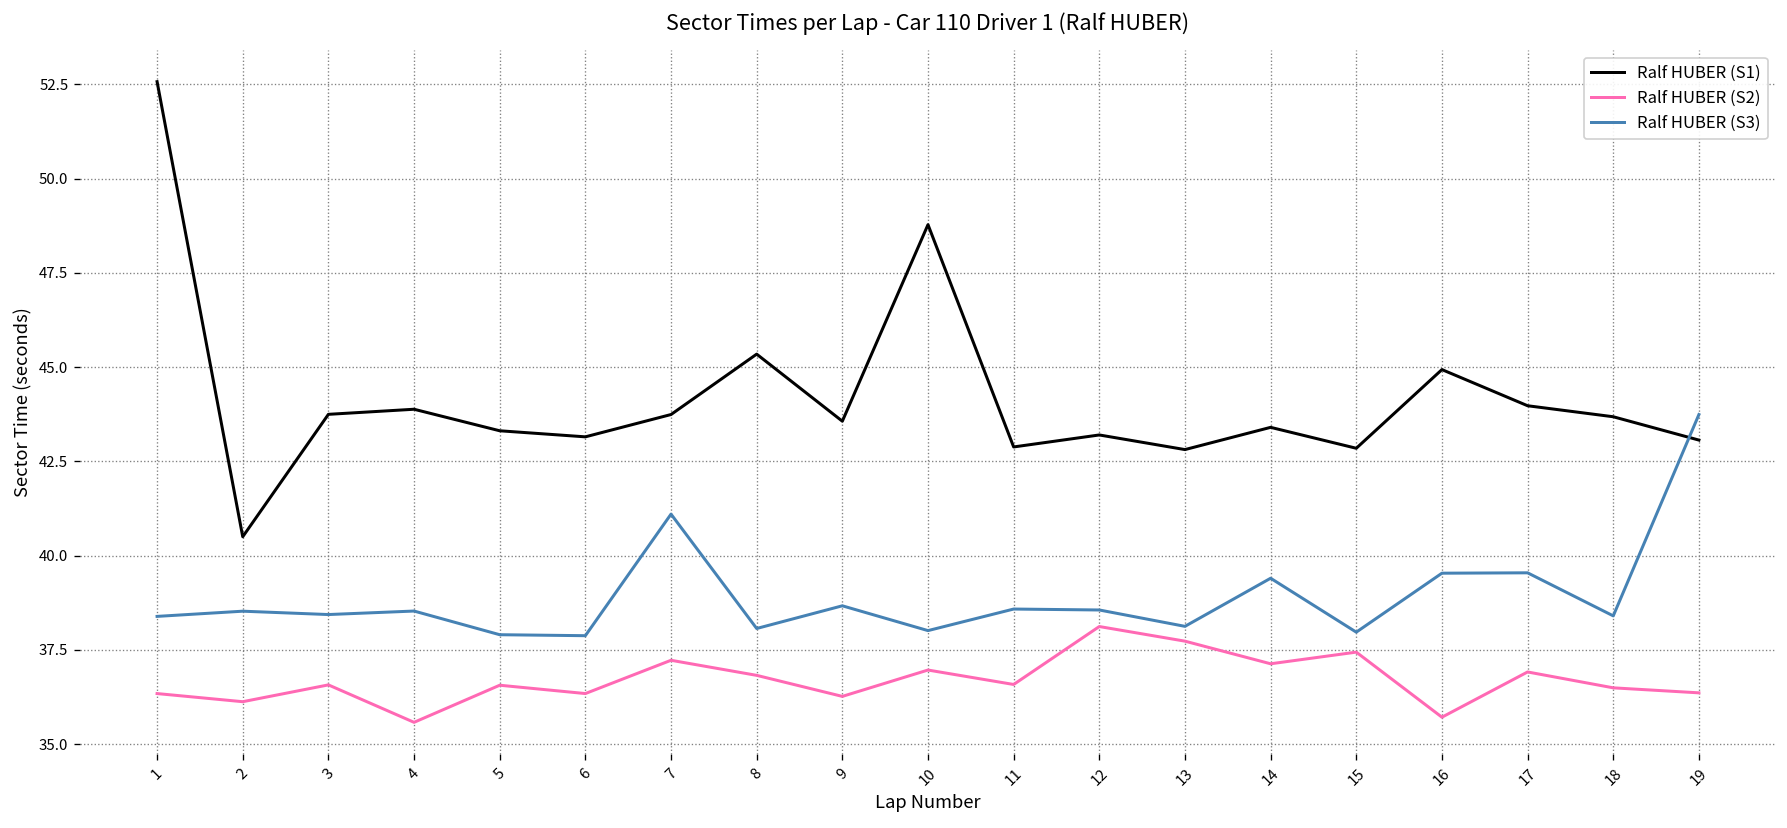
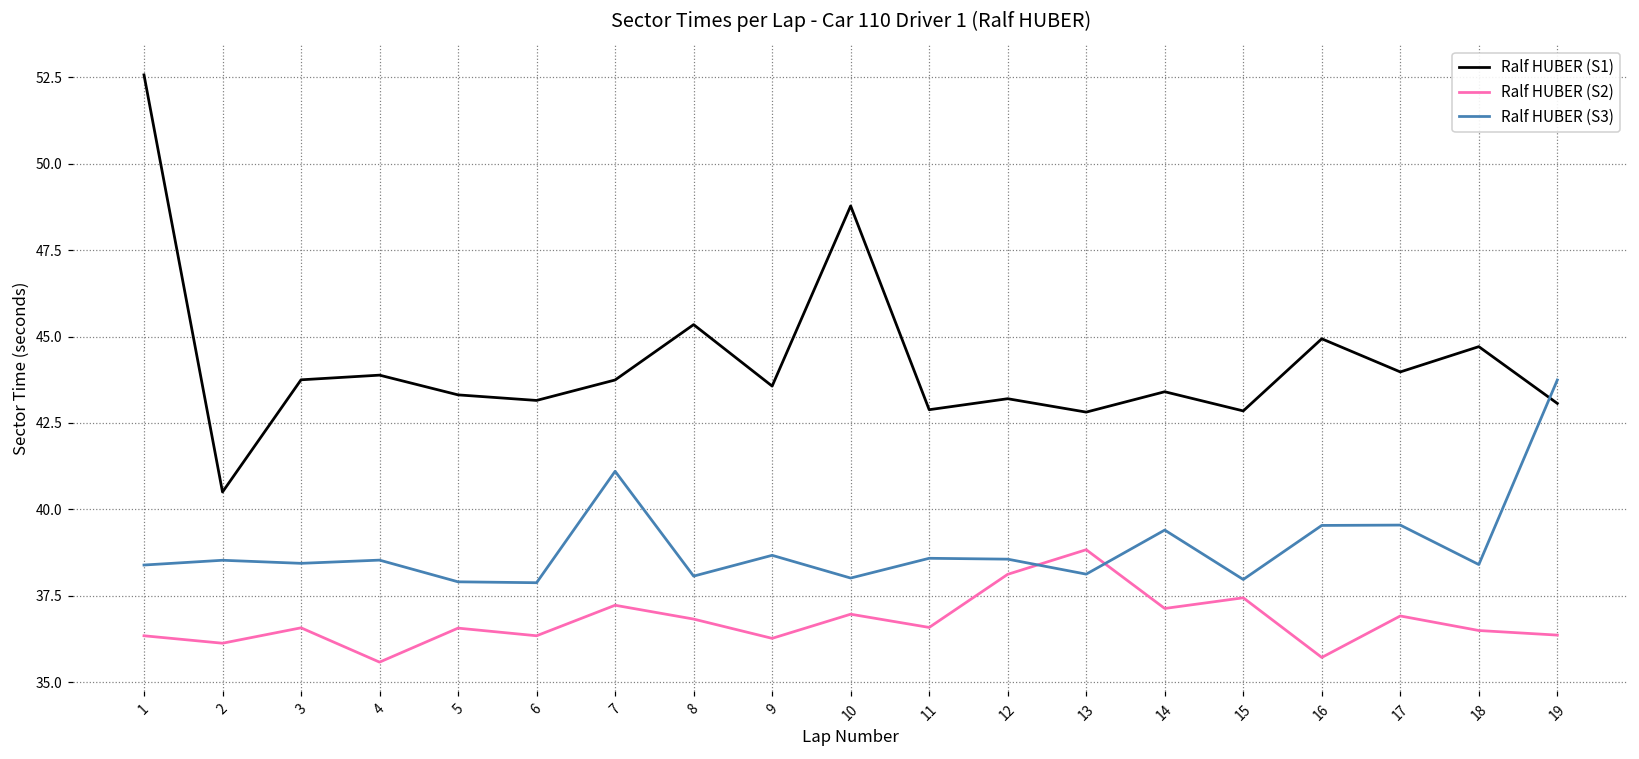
  {
    "Ralf HUBER (S1)": {
      "1": 52.6,
      "2": 40.5,
      "3": 43.7,
      "4": 43.9,
      "5": 43.3,
      "6": 43.2,
      "7": 43.7,
      "8": 45.3,
      "9": 43.6,
      "10": 48.8,
      "11": 42.9,
      "12": 43.2,
      "13": 42.8,
      "14": 43.4,
      "15": 42.8,
      "16": 44.9,
      "17": 44.0,
-     "18": 43.7,
+     "18": 44.7,
      "19": 43.1
    },
    "Ralf HUBER (S2)": {
      "1": 36.3,
      "2": 36.1,
      "3": 36.6,
      "4": 35.6,
      "5": 36.6,
      "6": 36.3,
      "7": 37.2,
      "8": 36.8,
      "9": 36.3,
      "10": 37.0,
      "11": 36.6,
      "12": 38.1,
-     "13": 37.7,
+     "13": 38.8,
      "14": 37.1,
      "15": 37.4,
      "16": 35.7,
      "17": 36.9,
      "18": 36.5,
      "19": 36.4
    },
    "Ralf HUBER (S3)": {
      "1": 38.4,
      "2": 38.5,
      "3": 38.4,
      "4": 38.5,
      "5": 37.9,
      "6": 37.9,
      "7": 41.1,
      "8": 38.1,
      "9": 38.7,
      "10": 38.0,
      "11": 38.6,
      "12": 38.6,
      "13": 38.1,
      "14": 39.4,
      "15": 38.0,
      "16": 39.5,
      "17": 39.5,
      "18": 38.4,
      "19": 43.7
    }
  }
